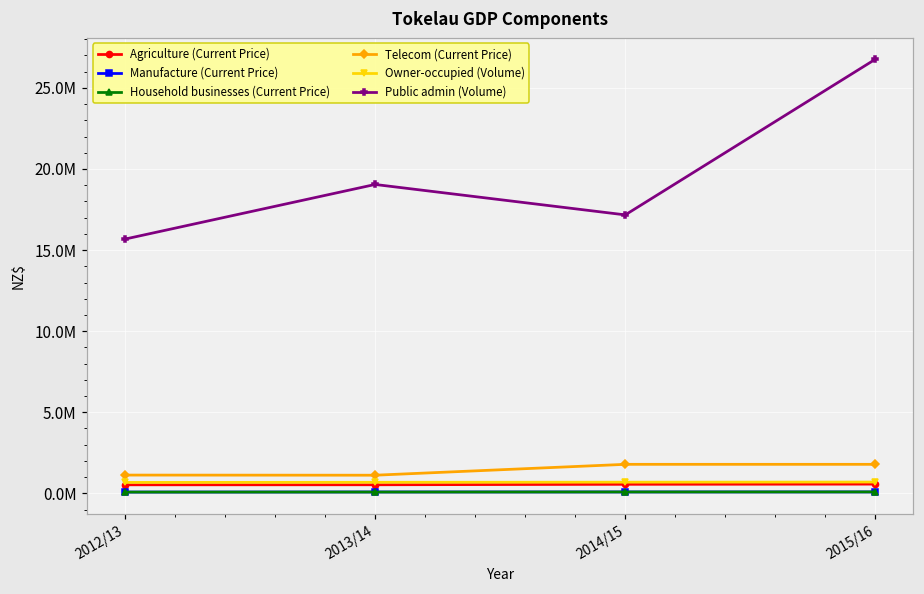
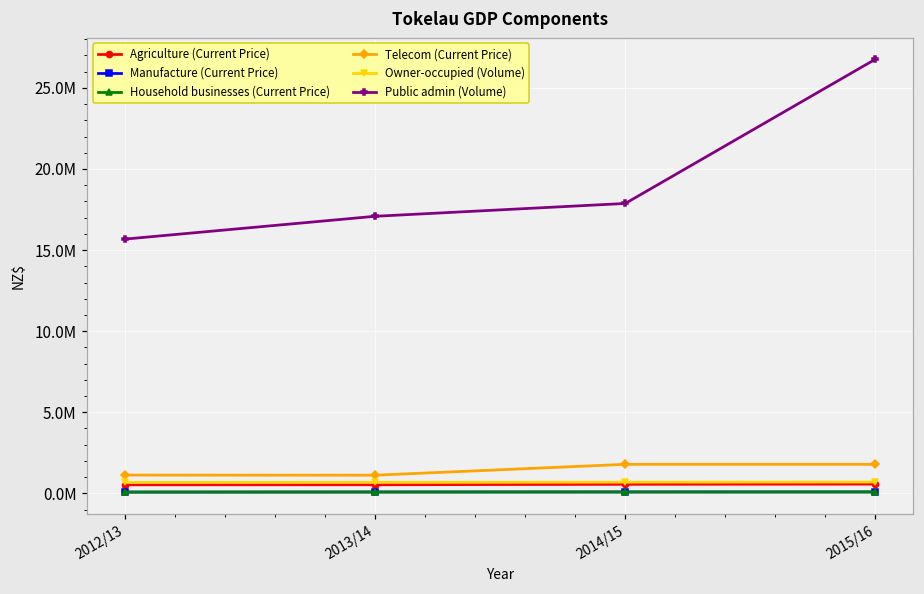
  {
    "Household businesses (Current Price)": {
      "2012/13": 100000,
      "2013/14": 100000,
      "2014/15": 100000,
      "2015/16": 100000
    },
    "Public admin (Volume)": {
      "2012/13": 15700000,
-     "2013/14": 19000000,
-     "2014/15": 17200000,
+     "2013/14": 17100000,
+     "2014/15": 17900000,
      "2015/16": 26800000
    }
  }
